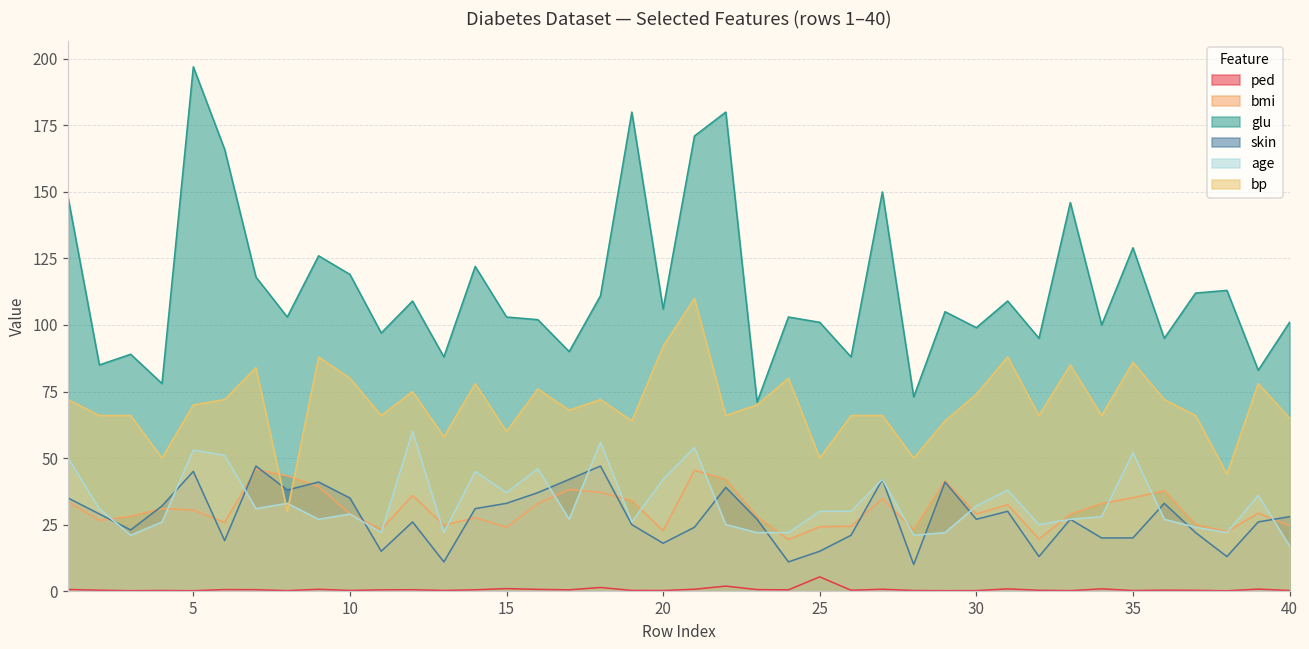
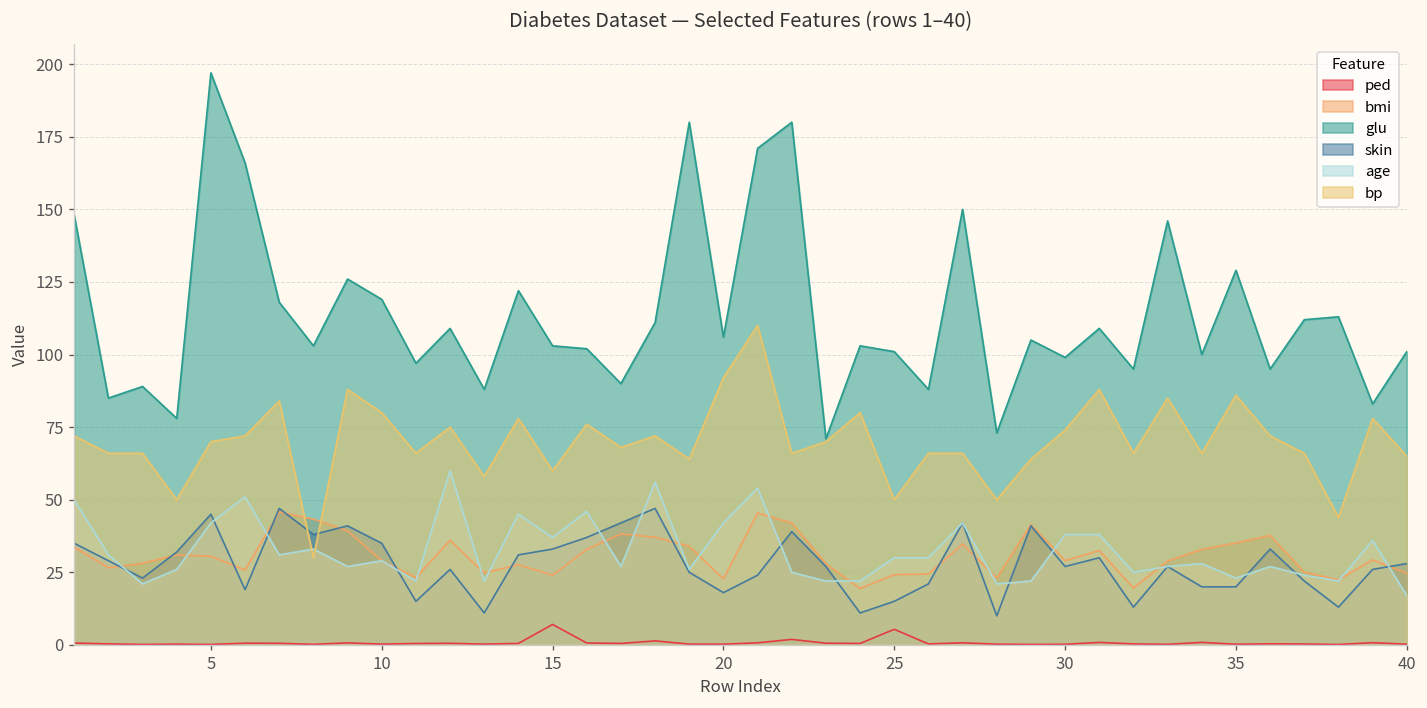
  {
    "ped": {
      "5": 0,
      "10": 0,
-     "15": 1,
+     "15": 7,
      "20": 0,
      "25": 5,
      "30": 0,
      "35": 0,
      "40": 0
    },
    "age": {
-     "5": 53,
+     "5": 42,
      "15": 37,
      "20": 42,
      "25": 30,
-     "30": 32,
-     "35": 52,
+     "30": 38,
+     "35": 23,
      "40": 17
    }
  }
